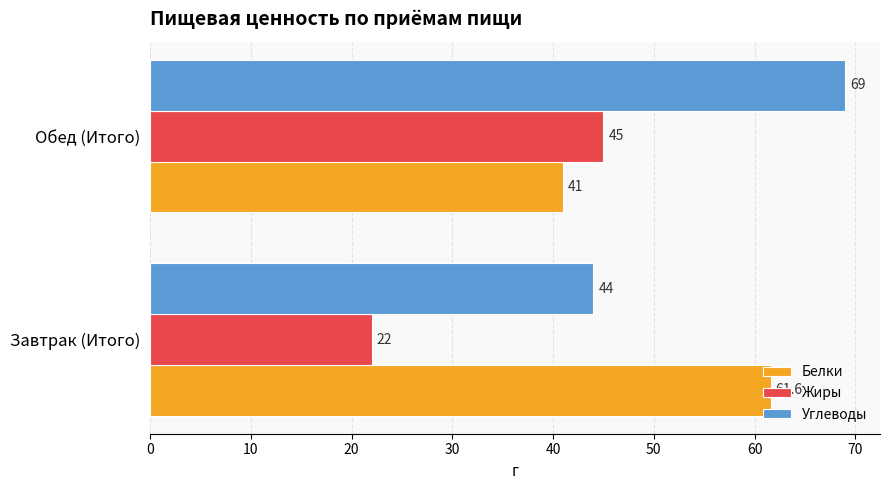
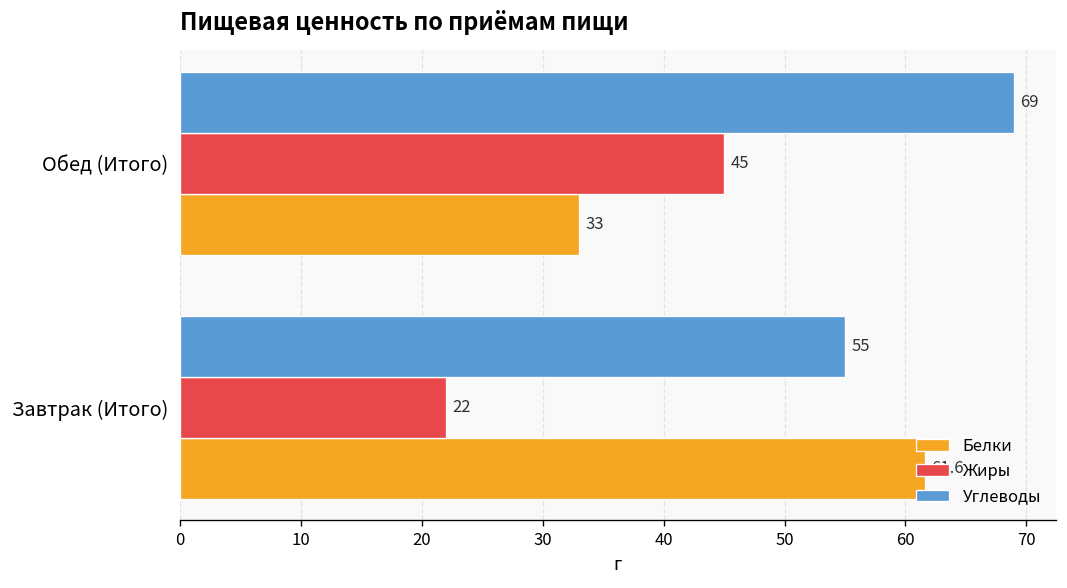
  {
    "Белки": {
-     "Обед (Итого)": 41,
+     "Обед (Итого)": 33,
      "Завтрак (Итого)": 61.6
    },
    "Жиры": {
      "Обед (Итого)": 45,
      "Завтрак (Итого)": 22
    },
    "Углеводы": {
      "Обед (Итого)": 69,
-     "Завтрак (Итого)": 44
+     "Завтрак (Итого)": 55
    }
  }
